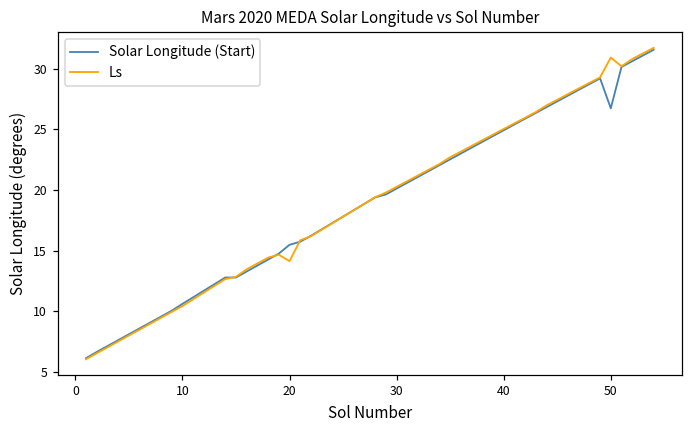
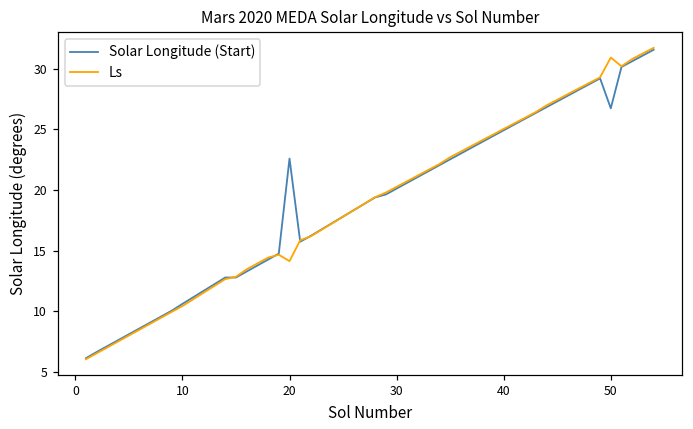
  {
    "Solar Longitude (Start)": {
-     "20": 15.5,
+     "20": 22.6,
      "50": 26.7
    },
    "Ls": {
      "20": 14.1,
      "50": 30.9
    }
  }
